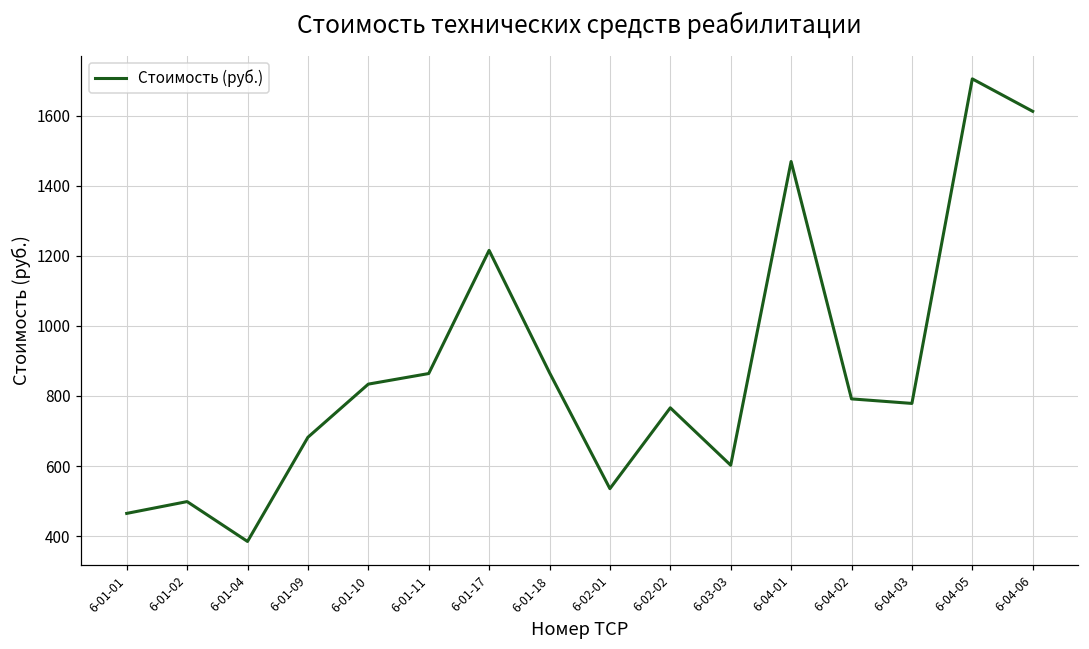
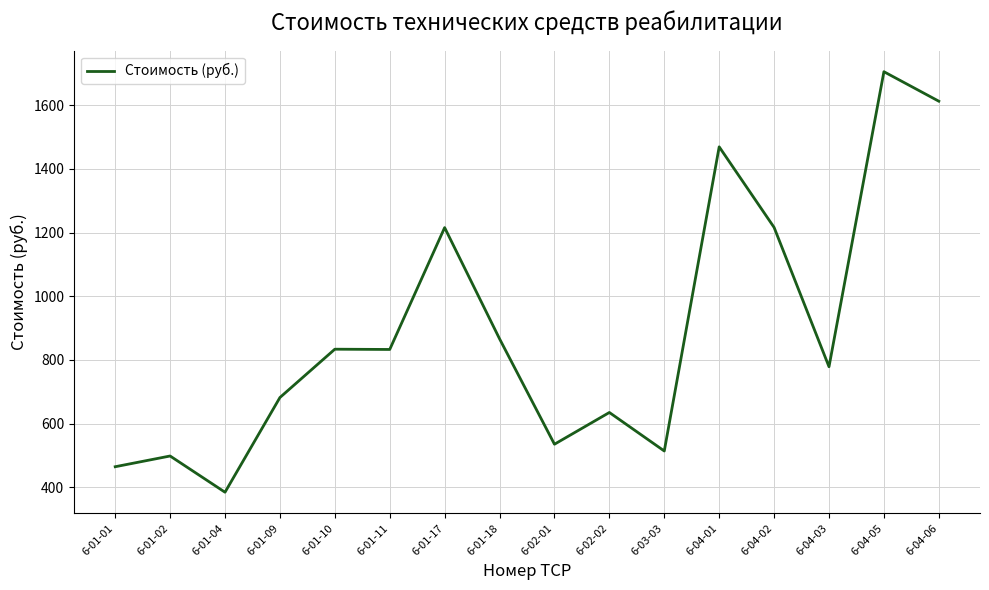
  {
    "6-01-01": 460,
    "6-01-02": 500,
    "6-01-04": 380,
    "6-01-09": 680,
    "6-01-10": 830,
-   "6-01-11": 860,
+   "6-01-11": 830,
    "6-01-17": 1220,
    "6-01-18": 870,
    "6-02-01": 540,
-   "6-02-02": 770,
-   "6-03-03": 600,
+   "6-02-02": 640,
+   "6-03-03": 510,
    "6-04-01": 1470,
-   "6-04-02": 790,
+   "6-04-02": 1220,
    "6-04-03": 780,
    "6-04-05": 1700,
    "6-04-06": 1610
  }
